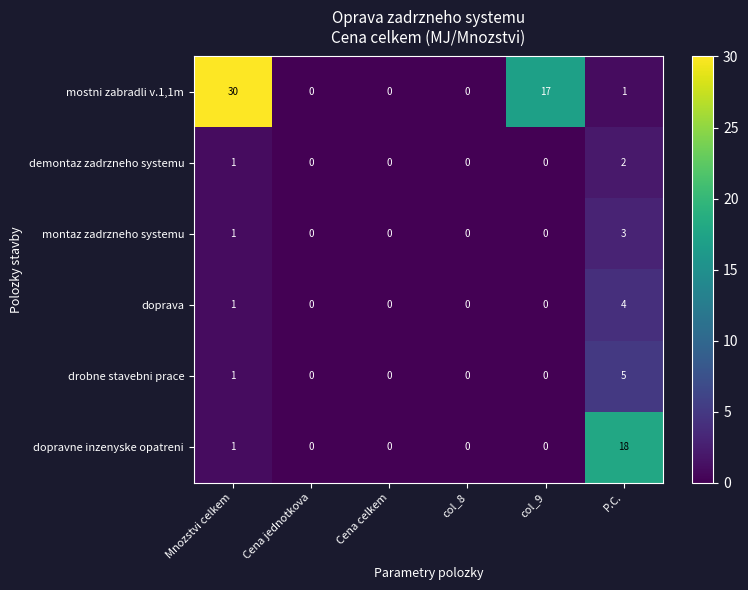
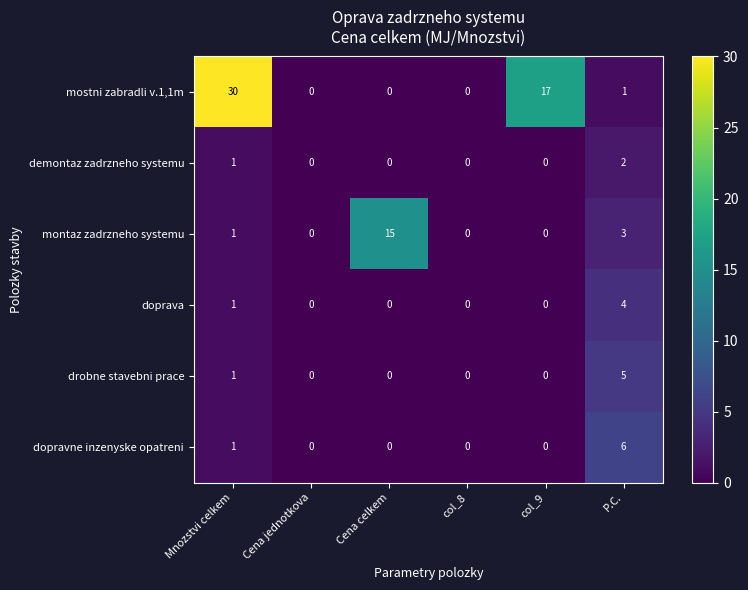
  {
    "mostni zabradli v.1,1m": {
      "Mnozstvi celkem": 30,
      "Cena jednotkova": 0,
      "Cena celkem": 0,
      "col_8": 0,
      "col_9": 17,
      "P.C.": 1
    },
    "demontaz zadrzneho systemu": {
      "Mnozstvi celkem": 1,
      "Cena jednotkova": 0,
      "Cena celkem": 0,
      "col_8": 0,
      "col_9": 0,
      "P.C.": 2
    },
    "montaz zadrzneho systemu": {
      "Mnozstvi celkem": 1,
      "Cena jednotkova": 0,
-     "Cena celkem": 0,
+     "Cena celkem": 15,
      "col_8": 0,
      "col_9": 0,
      "P.C.": 3
    },
    "doprava": {
      "Mnozstvi celkem": 1,
      "Cena jednotkova": 0,
      "Cena celkem": 0,
      "col_8": 0,
      "col_9": 0,
      "P.C.": 4
    },
    "drobne stavebni prace": {
      "Mnozstvi celkem": 1,
      "Cena jednotkova": 0,
      "Cena celkem": 0,
      "col_8": 0,
      "col_9": 0,
      "P.C.": 5
    },
    "dopravne inzenyske opatreni": {
      "Mnozstvi celkem": 1,
      "Cena jednotkova": 0,
      "Cena celkem": 0,
      "col_8": 0,
      "col_9": 0,
-     "P.C.": 18
+     "P.C.": 6
    }
  }
